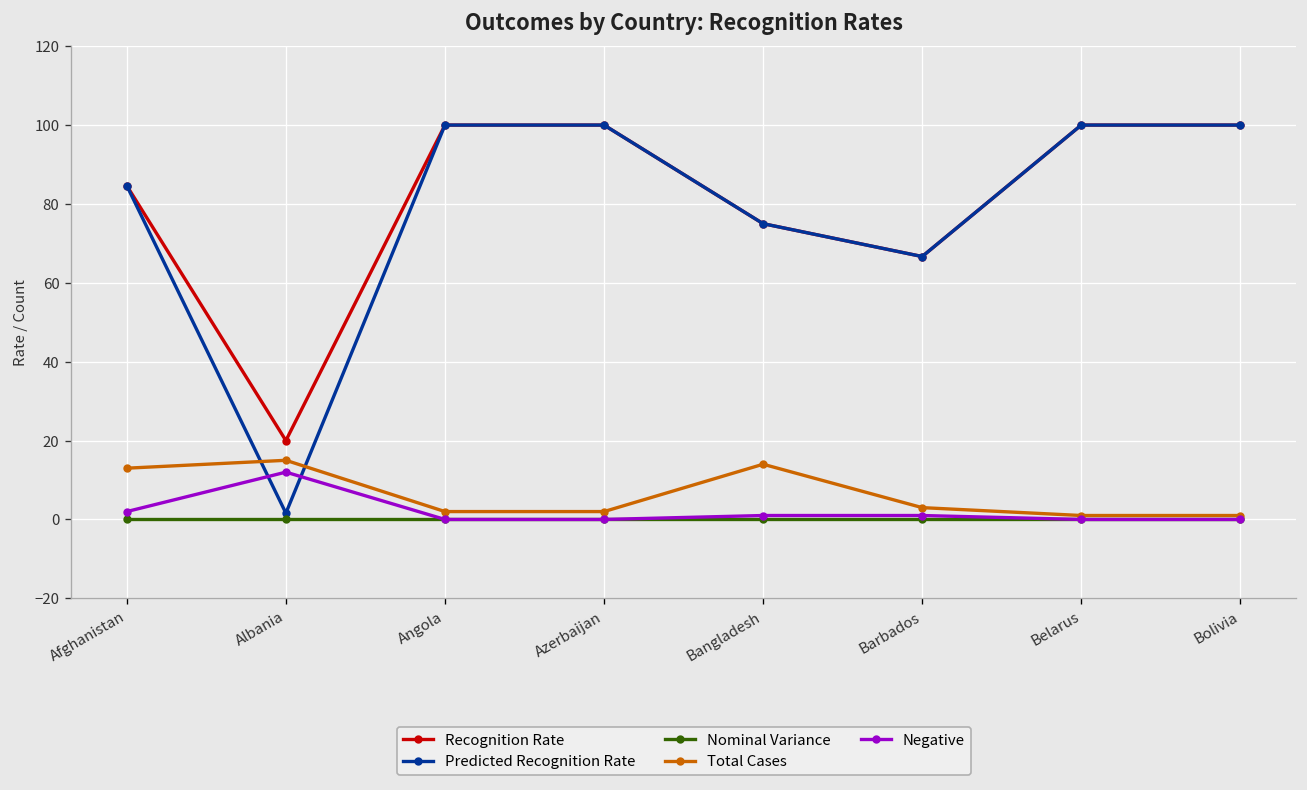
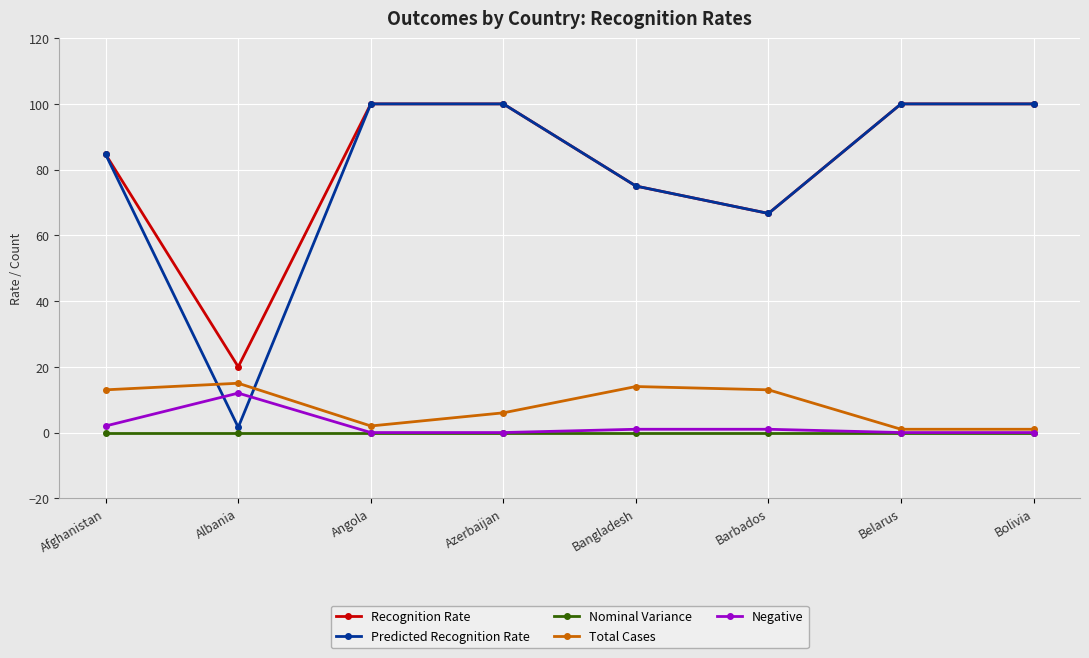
  {
    "Recognition Rate": {
      "Albania": 20
    },
    "Predicted Recognition Rate": {
      "Albania": 2
    },
    "Nominal Variance": {
      "Afghanistan": 0,
      "Albania": 0,
      "Bangladesh": 0,
      "Barbados": 0
    },
    "Total Cases": {
      "Afghanistan": 13,
      "Albania": 15,
      "Angola": 2,
-     "Azerbaijan": 2,
+     "Azerbaijan": 6,
      "Bangladesh": 14,
-     "Barbados": 3,
+     "Barbados": 13,
      "Belarus": 1,
      "Bolivia": 1
    },
    "Negative": {
      "Afghanistan": 2,
      "Albania": 12,
      "Bangladesh": 1,
      "Barbados": 1
    }
  }
